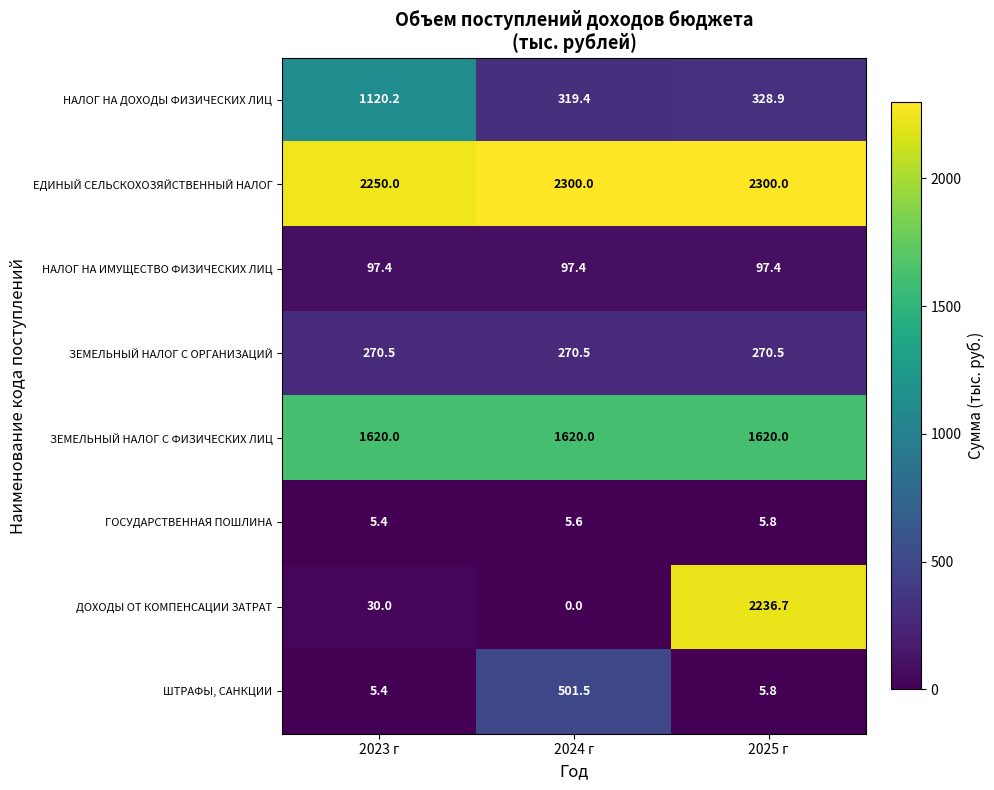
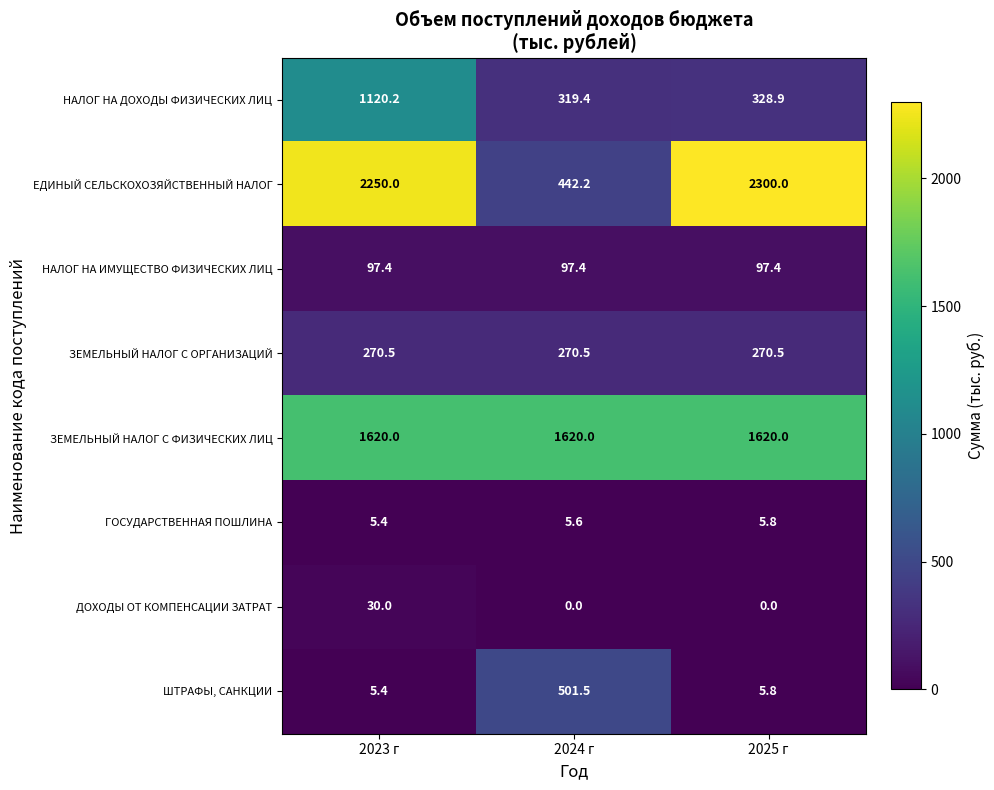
  {
    "НАЛОГ НА ДОХОДЫ ФИЗИЧЕСКИХ ЛИЦ": {
      "2023 г": 1120.2,
      "2024 г": 319.4,
      "2025 г": 328.9
    },
    "ЕДИНЫЙ СЕЛЬСКОХОЗЯЙСТВЕННЫЙ НАЛОГ": {
      "2023 г": 2250.0,
-     "2024 г": 2300.0,
+     "2024 г": 442.2,
      "2025 г": 2300.0
    },
    "НАЛОГ НА ИМУЩЕСТВО ФИЗИЧЕСКИХ ЛИЦ": {
      "2023 г": 97.4,
      "2024 г": 97.4,
      "2025 г": 97.4
    },
    "ЗЕМЕЛЬНЫЙ НАЛОГ С ОРГАНИЗАЦИЙ": {
      "2023 г": 270.5,
      "2024 г": 270.5,
      "2025 г": 270.5
    },
    "ЗЕМЕЛЬНЫЙ НАЛОГ С ФИЗИЧЕСКИХ ЛИЦ": {
      "2023 г": 1620.0,
      "2024 г": 1620.0,
      "2025 г": 1620.0
    },
    "ГОСУДАРСТВЕННАЯ ПОШЛИНА": {
      "2023 г": 5.4,
      "2024 г": 5.6,
      "2025 г": 5.8
    },
    "ДОХОДЫ ОТ КОМПЕНСАЦИИ ЗАТРАТ": {
      "2023 г": 30.0,
      "2024 г": 0.0,
-     "2025 г": 2236.7
+     "2025 г": 0.0
    },
    "ШТРАФЫ, САНКЦИИ": {
      "2023 г": 5.4,
      "2024 г": 501.5,
      "2025 г": 5.8
    }
  }
